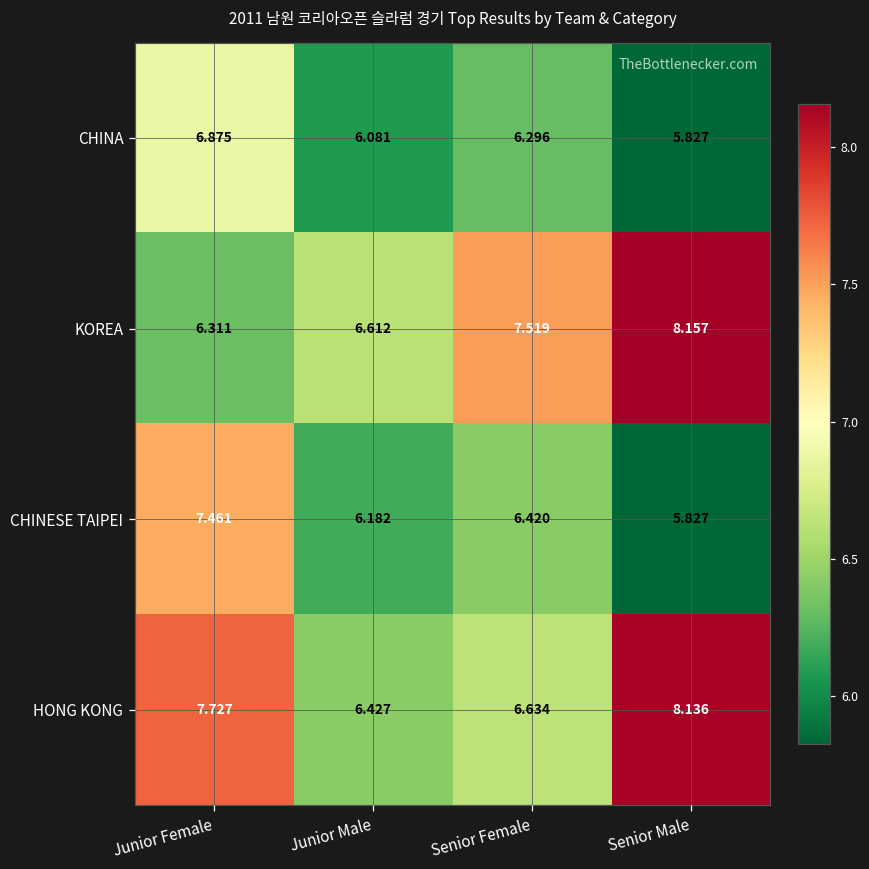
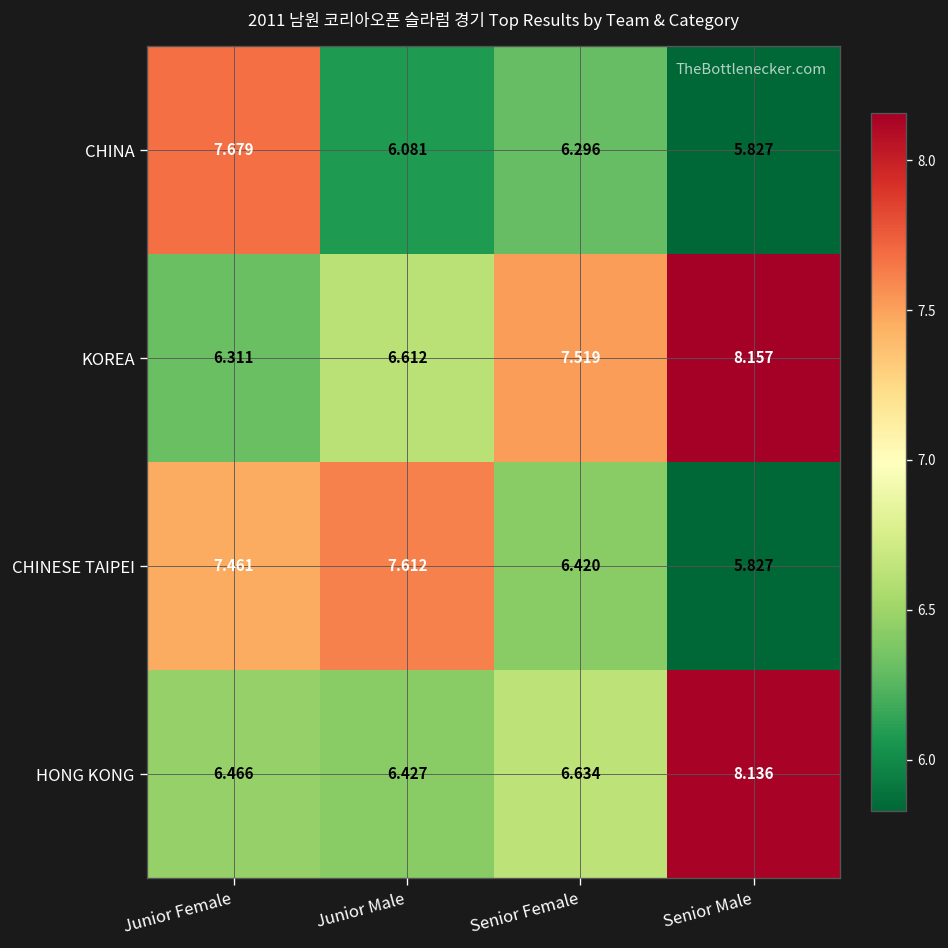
  {
    "CHINA": {
-     "Junior Female": 6.875,
+     "Junior Female": 7.679,
      "Junior Male": 6.081,
      "Senior Female": 6.296
    },
    "KOREA": {
      "Junior Female": 6.311,
      "Junior Male": 6.612,
      "Senior Female": 7.519,
      "Senior Male": 8.157
    },
    "CHINESE TAIPEI": {
      "Junior Female": 7.461,
-     "Junior Male": 6.182,
+     "Junior Male": 7.612,
      "Senior Female": 6.420,
      "Senior Male": 5.827
    },
    "HONG KONG": {
-     "Junior Female": 7.727,
+     "Junior Female": 6.466,
      "Junior Male": 6.427,
      "Senior Female": 6.634,
      "Senior Male": 8.136
    }
  }
